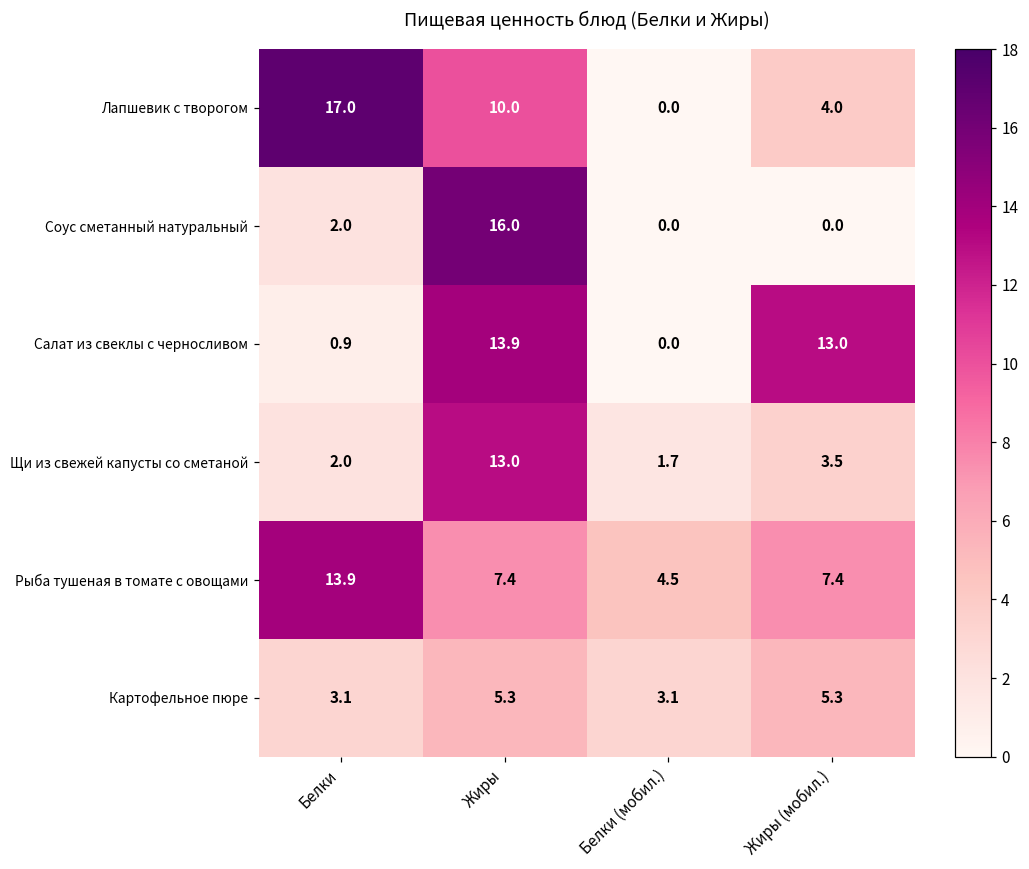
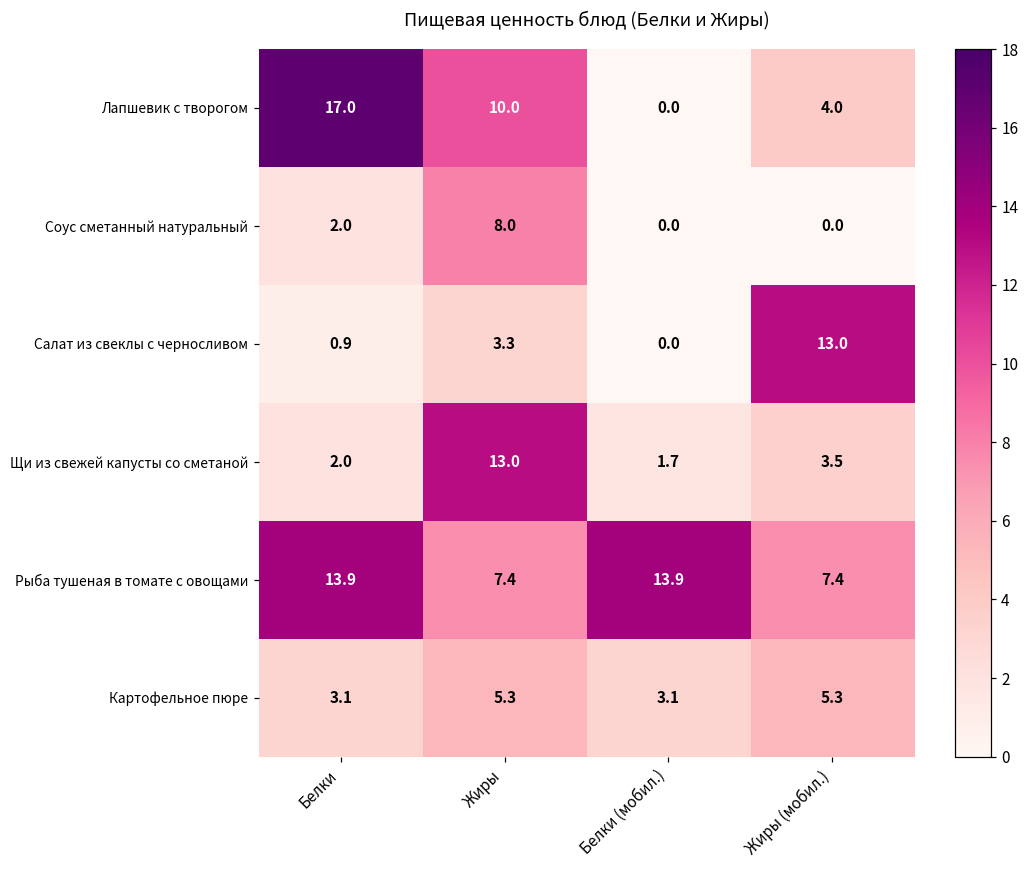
  {
    "Лапшевик с творогом": {
      "Белки": 17.0,
      "Жиры": 10.0,
      "Белки (мобил.)": 0.0,
      "Жиры (мобил.)": 4.0
    },
    "Соус сметанный натуральный": {
      "Белки": 2.0,
-     "Жиры": 16.0,
+     "Жиры": 8.0,
      "Белки (мобил.)": 0.0,
      "Жиры (мобил.)": 0.0
    },
    "Салат из свеклы с черносливом": {
      "Белки": 0.9,
-     "Жиры": 13.9,
+     "Жиры": 3.3,
      "Белки (мобил.)": 0.0,
      "Жиры (мобил.)": 13.0
    },
    "Щи из свежей капусты со сметаной": {
      "Белки": 2.0,
      "Жиры": 13.0,
      "Белки (мобил.)": 1.7,
      "Жиры (мобил.)": 3.5
    },
    "Рыба тушеная в томате с овощами": {
      "Белки": 13.9,
      "Жиры": 7.4,
-     "Белки (мобил.)": 4.5,
+     "Белки (мобил.)": 13.9,
      "Жиры (мобил.)": 7.4
    },
    "Картофельное пюре": {
      "Белки": 3.1,
      "Жиры": 5.3,
      "Белки (мобил.)": 3.1,
      "Жиры (мобил.)": 5.3
    }
  }
